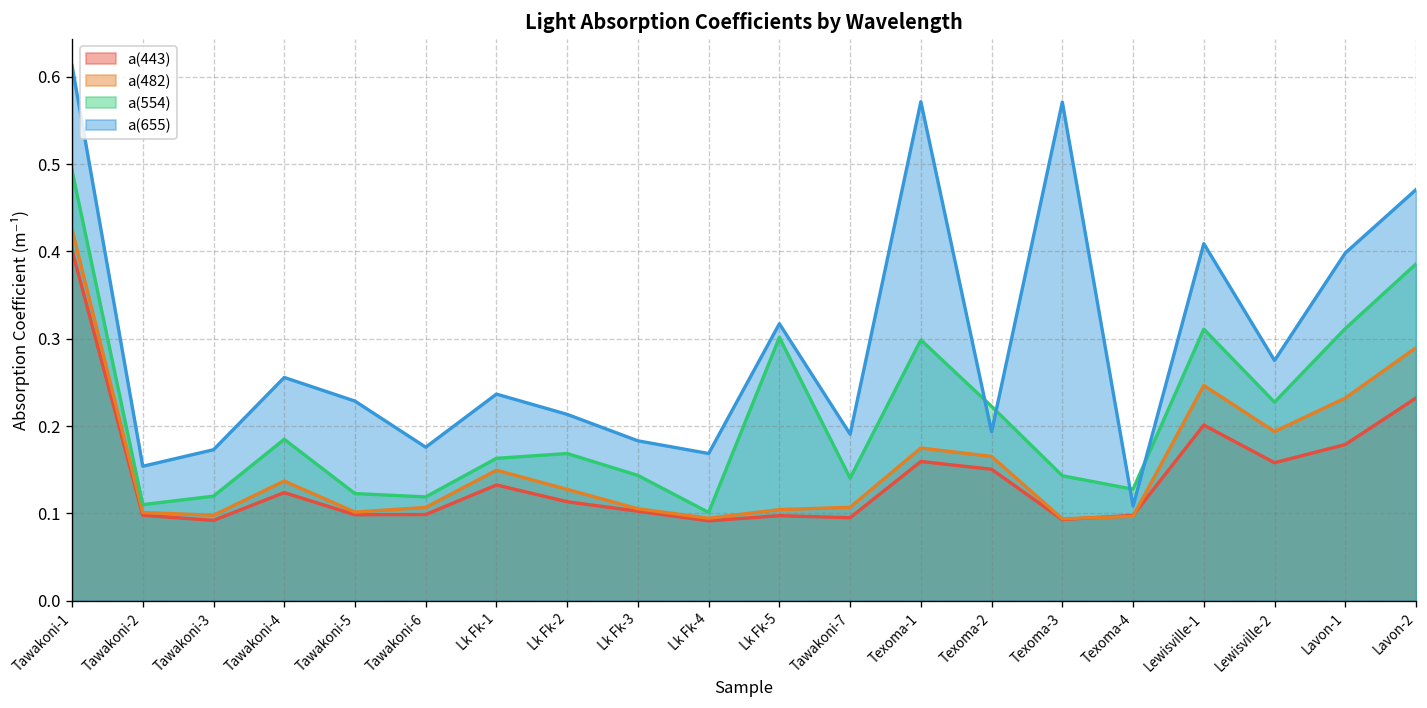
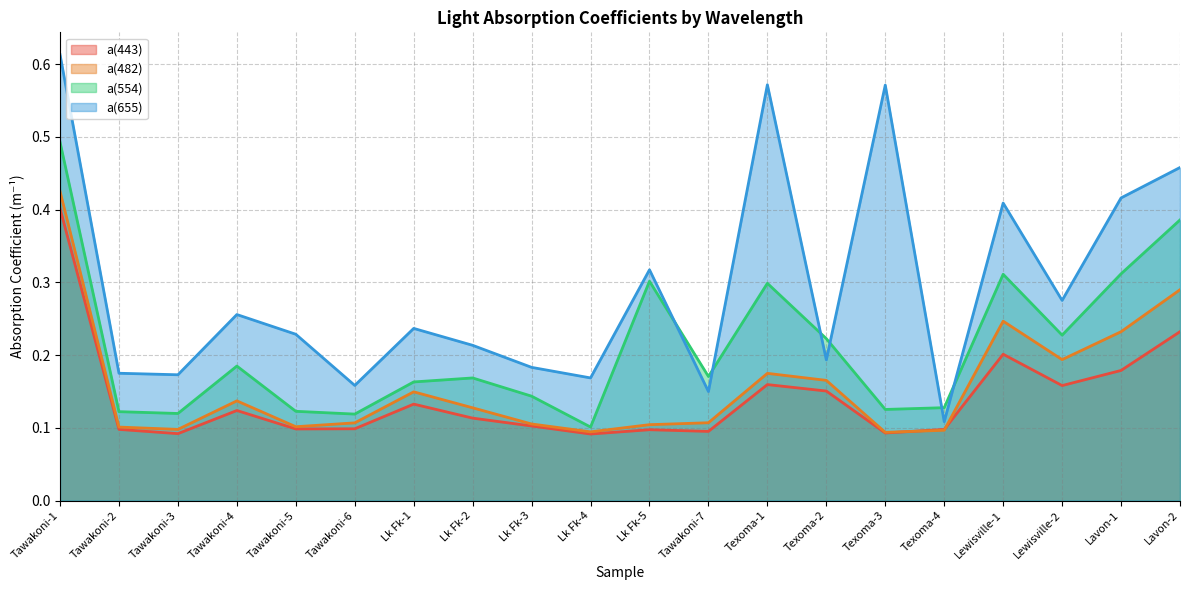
  {
    "a(554)": {
      "Tawakoni-1": 0.49,
-     "Tawakoni-2": 0.11,
+     "Tawakoni-2": 0.12,
      "Tawakoni-3": 0.12,
      "Tawakoni-4": 0.18,
      "Tawakoni-5": 0.12,
      "Tawakoni-6": 0.12,
      "Lk Fk-1": 0.16,
      "Lk Fk-2": 0.17,
      "Lk Fk-3": 0.14,
      "Lk Fk-4": 0.10,
      "Lk Fk-5": 0.30,
-     "Tawakoni-7": 0.14,
+     "Tawakoni-7": 0.17,
      "Texoma-1": 0.30,
      "Texoma-2": 0.22,
-     "Texoma-3": 0.14,
+     "Texoma-3": 0.13,
      "Texoma-4": 0.13,
      "Lewisville-1": 0.31,
      "Lewisville-2": 0.23,
      "Lavon-1": 0.31,
      "Lavon-2": 0.39
    },
    "a(655)": {
      "Tawakoni-1": 0.61,
-     "Tawakoni-2": 0.15,
+     "Tawakoni-2": 0.17,
      "Tawakoni-3": 0.17,
      "Tawakoni-4": 0.26,
      "Tawakoni-5": 0.23,
-     "Tawakoni-6": 0.18,
+     "Tawakoni-6": 0.16,
      "Lk Fk-1": 0.24,
      "Lk Fk-2": 0.21,
      "Lk Fk-3": 0.18,
      "Lk Fk-4": 0.17,
      "Lk Fk-5": 0.32,
-     "Tawakoni-7": 0.19,
+     "Tawakoni-7": 0.15,
      "Texoma-1": 0.57,
      "Texoma-2": 0.19,
      "Texoma-3": 0.57,
      "Texoma-4": 0.11,
      "Lewisville-1": 0.41,
      "Lewisville-2": 0.28,
-     "Lavon-1": 0.40,
-     "Lavon-2": 0.47
+     "Lavon-1": 0.42,
+     "Lavon-2": 0.46
    }
  }
